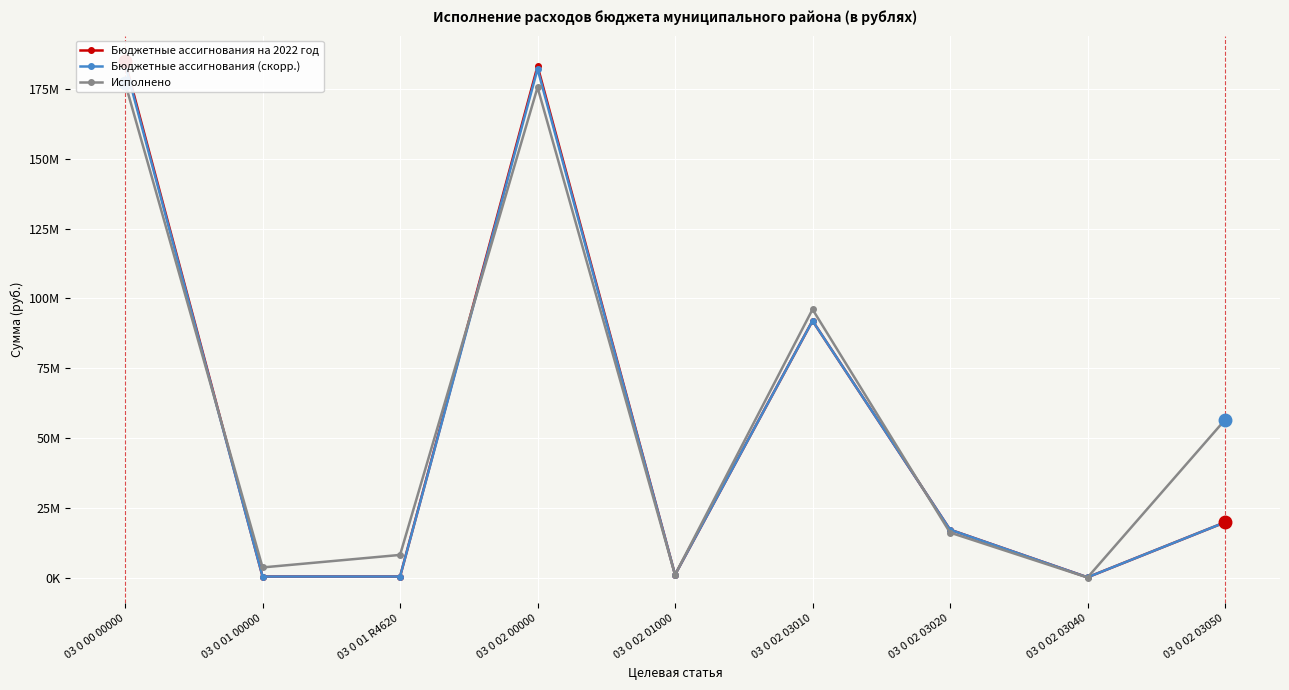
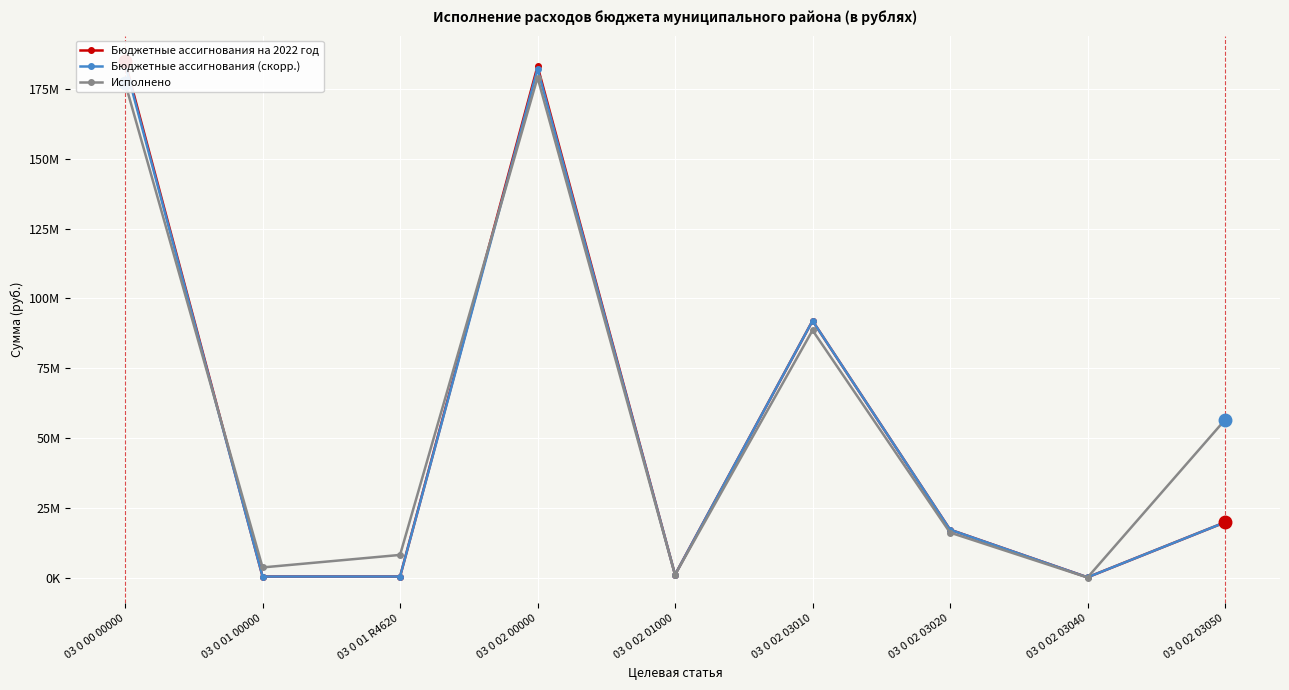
  {
    "Исполнено": {
      "03 0 01 00000": 4000000,
      "03 0 01 R4620": 8000000,
-     "03 0 02 00000": 176000000,
-     "03 0 02 03010": 96000000,
+     "03 0 02 00000": 179000000,
+     "03 0 02 03010": 89000000,
      "03 0 02 03020": 16000000
    }
  }
